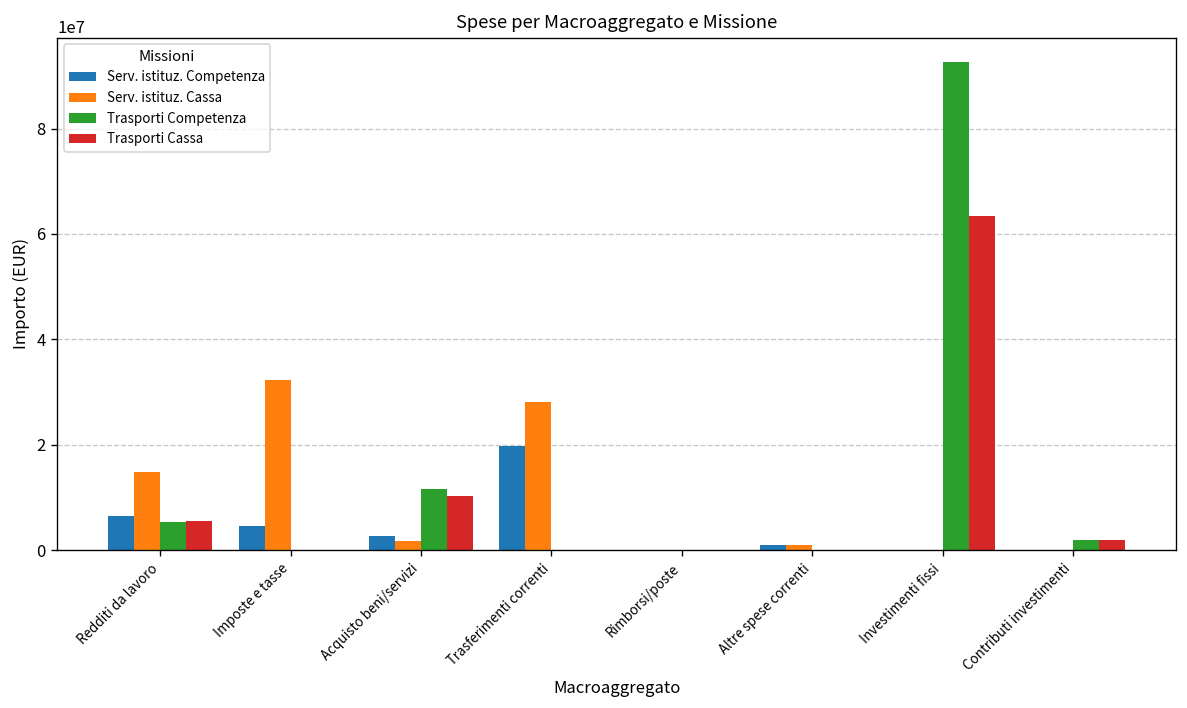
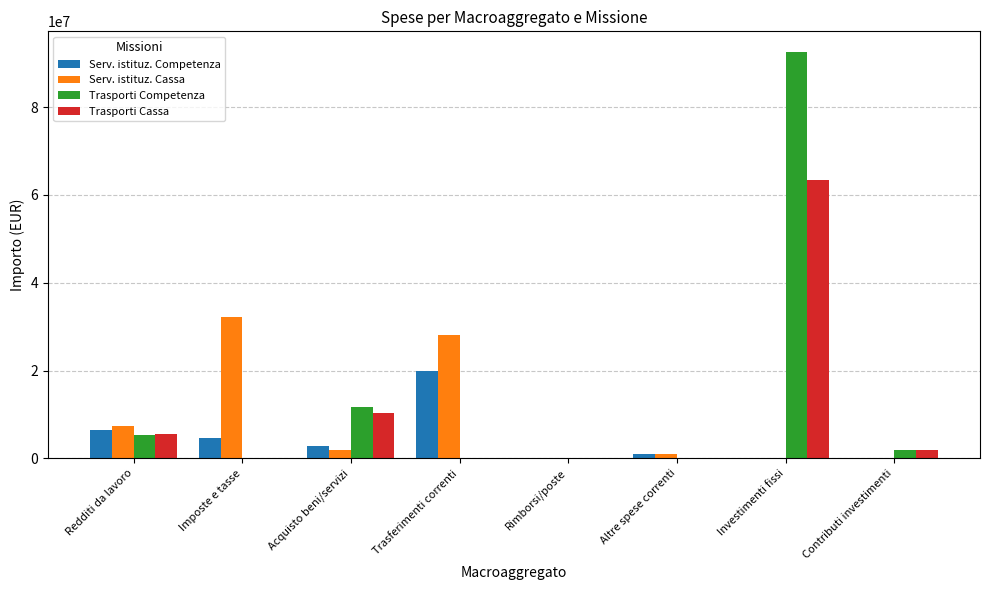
  {
    "Serv. istituz. Competenza": {
      "Redditi da lavoro": 7000000,
      "Imposte e tasse": 5000000,
      "Acquisto beni/servizi": 3000000,
      "Trasferimenti correnti": 20000000,
      "Altre spese correnti": 1000000,
      "Contributi investimenti": 0
    },
    "Serv. istituz. Cassa": {
-     "Redditi da lavoro": 15000000,
+     "Redditi da lavoro": 7000000,
      "Imposte e tasse": 32000000,
      "Acquisto beni/servizi": 2000000,
      "Trasferimenti correnti": 28000000,
      "Altre spese correnti": 1000000,
      "Contributi investimenti": 0
    },
    "Trasporti Competenza": {
      "Redditi da lavoro": 5000000,
      "Acquisto beni/servizi": 12000000,
      "Rimborsi/poste": 0,
      "Altre spese correnti": 0,
      "Investimenti fissi": 93000000,
      "Contributi investimenti": 2000000
    },
    "Trasporti Cassa": {
      "Redditi da lavoro": 6000000,
      "Acquisto beni/servizi": 10000000,
      "Rimborsi/poste": 0,
      "Altre spese correnti": 0,
      "Investimenti fissi": 63000000,
      "Contributi investimenti": 2000000
    }
  }
